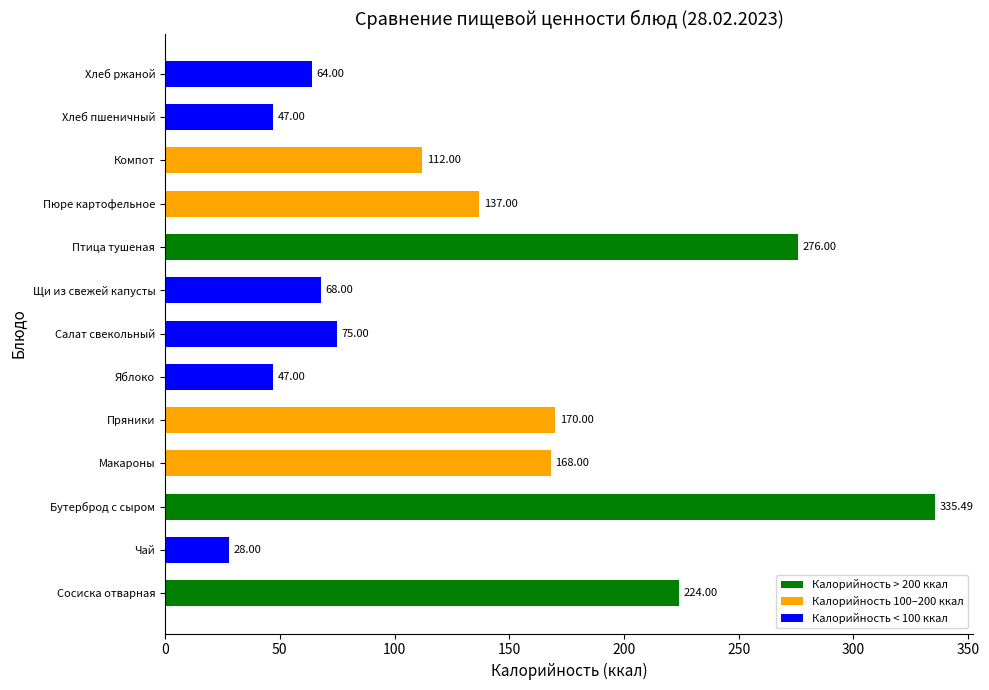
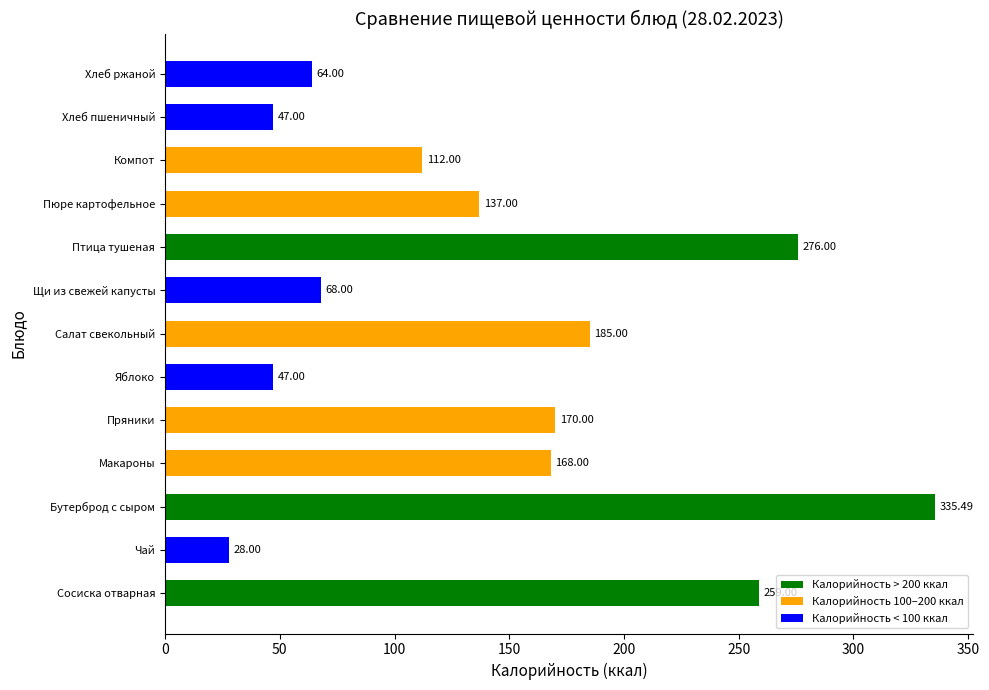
  {
    "Хлеб ржаной": 64.00,
    "Хлеб пшеничный": 47.00,
    "Компот": 112.00,
    "Пюре картофельное": 137.00,
    "Птица тушеная": 276.00,
    "Щи из свежей капусты": 68.00,
-   "Салат свекольный": 75.00,
+   "Салат свекольный": 185.00,
    "Яблоко": 47.00,
    "Пряники": 170.00,
    "Макароны": 168.00,
    "Бутерброд с сыром": 335.49,
    "Чай": 28.00,
-   "Сосиска отварная": 224
+   "Сосиска отварная": 259
  }
